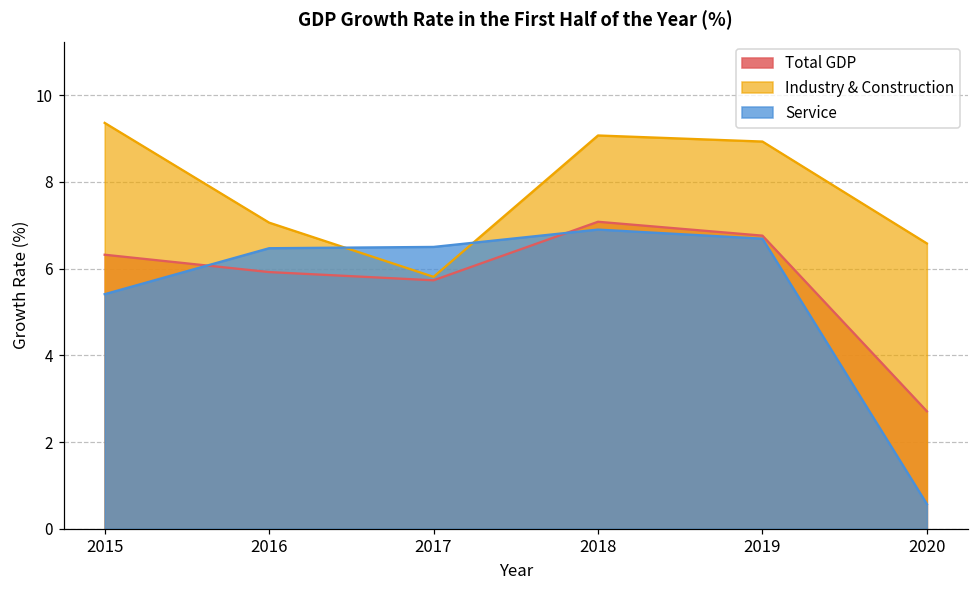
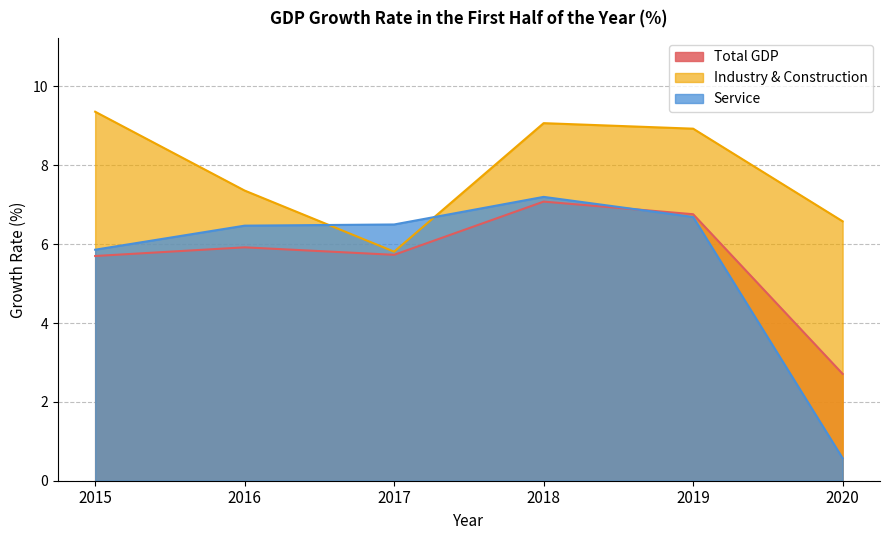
  {
    "Total GDP": {
-     "2015": 6.3,
+     "2015": 5.7,
      "2016": 5.9,
      "2017": 5.7,
      "2018": 7.1,
      "2019": 6.8,
      "2020": 2.7
    },
    "Industry & Construction": {
      "2015": 9.4,
-     "2016": 7.1,
+     "2016": 7.4,
      "2017": 5.8,
      "2018": 9.1,
      "2019": 8.9,
      "2020": 6.6
    },
    "Service": {
-     "2015": 5.4,
+     "2015": 5.9,
      "2016": 6.5,
      "2017": 6.5,
-     "2018": 6.9,
+     "2018": 7.2,
      "2019": 6.7,
      "2020": 0.6
    }
  }
